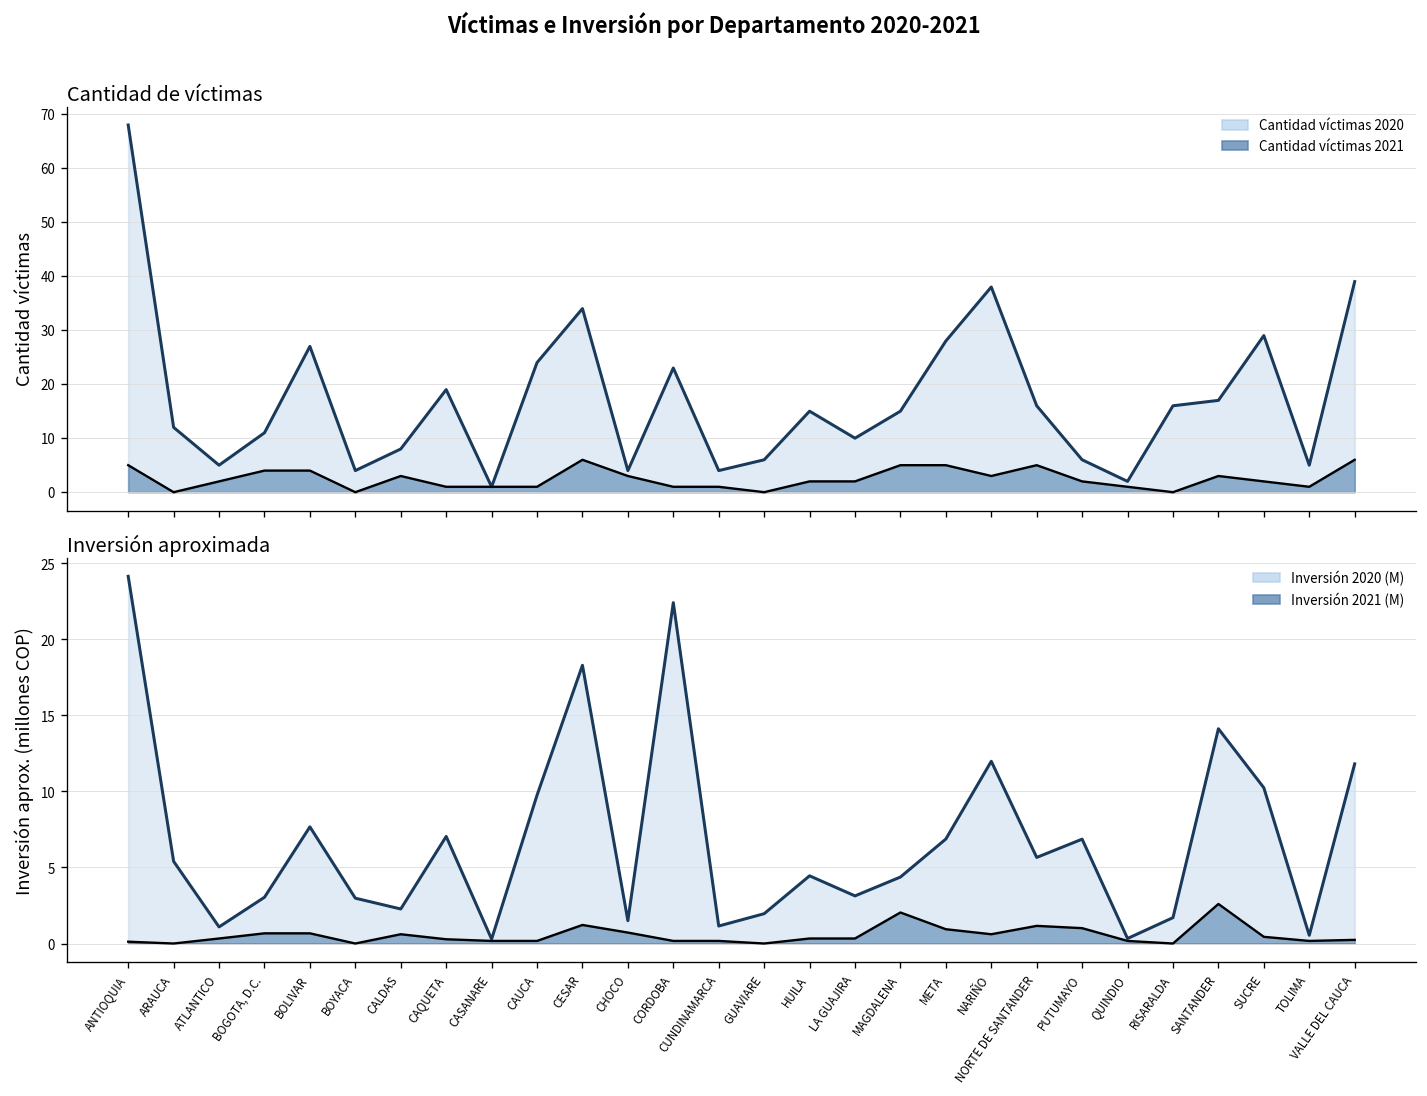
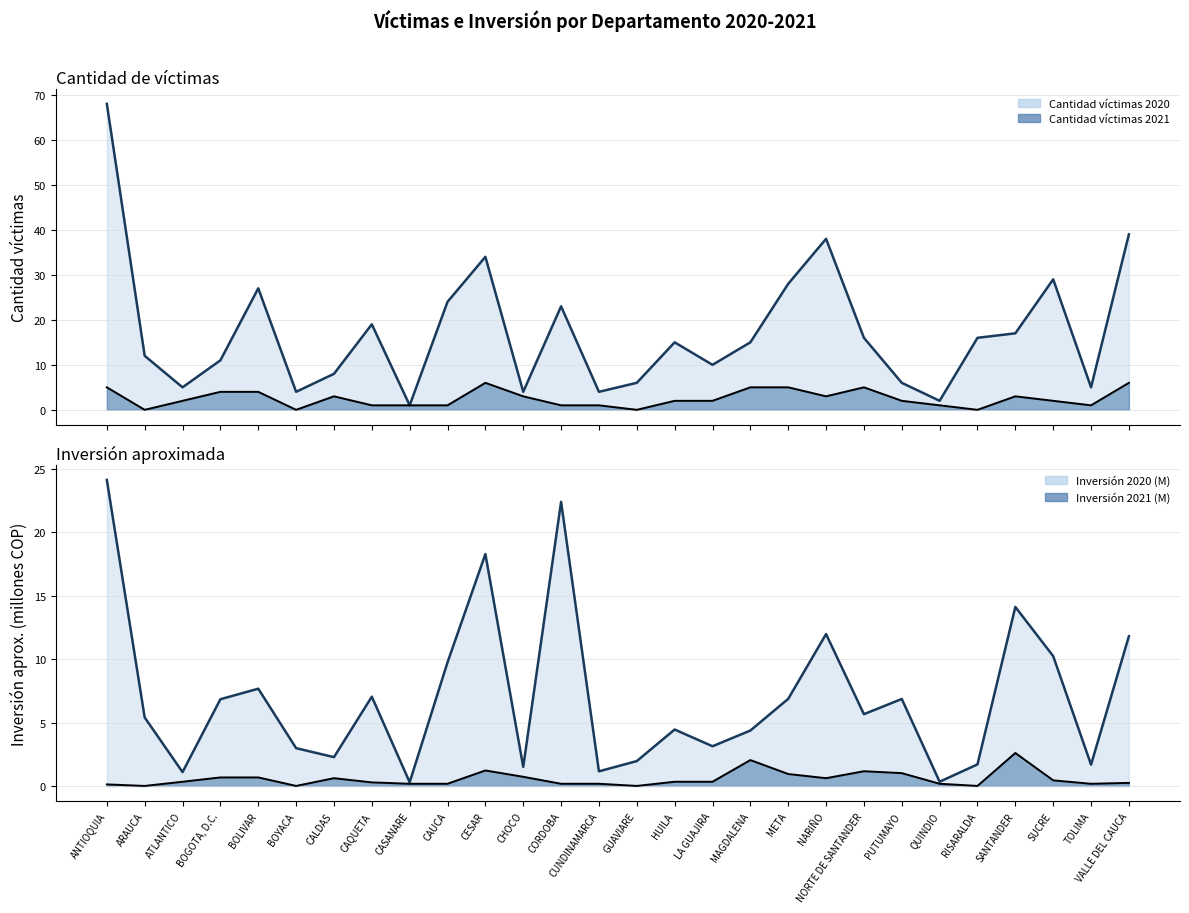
  {
    "Inversión aproximada": {
      "Inversión 2020 (M)": {
        "ANTIOQUIA": 24.1,
        "ARAUCA": 5.4,
        "ATLANTICO": 1.1,
-       "BOGOTA, D.C.": 3.0,
+       "BOGOTA, D.C.": 6.8,
        "BOLIVAR": 7.7,
        "BOYACA": 3.0,
        "CALDAS": 2.3,
        "CAQUETA": 7.0,
        "CAUCA": 9.8,
        "CESAR": 18.3,
        "CHOCO": 1.5,
        "CORDOBA": 22.4,
        "CUNDINAMARCA": 1.2,
        "GUAVIARE": 2.0,
        "HUILA": 4.5,
        "LA GUAJIRA": 3.1,
        "MAGDALENA": 4.4,
        "META": 6.9,
        "NARIÑO": 12.0,
        "NORTE DE SANTANDER": 5.7,
        "PUTUMAYO": 6.9,
        "RISARALDA": 1.7,
        "SANTANDER": 14.1,
        "SUCRE": 10.2,
-       "TOLIMA": 0.5,
+       "TOLIMA": 1.7,
        "VALLE DEL CAUCA": 11.8
      },
      "Inversión 2021 (M)": {
        "ANTIOQUIA": 0.1,
        "ARAUCA": 0.0,
        "ATLANTICO": 0.3,
        "BOGOTA, D.C.": 0.7,
        "BOLIVAR": 0.7,
        "BOYACA": 0.0,
        "CALDAS": 0.6,
        "CAQUETA": 0.3,
        "CAUCA": 0.2,
        "CESAR": 1.2,
        "CHOCO": 0.7,
        "CORDOBA": 0.2,
        "CUNDINAMARCA": 0.2,
        "GUAVIARE": 0.0,
        "HUILA": 0.3,
        "LA GUAJIRA": 0.3,
        "MAGDALENA": 2.0,
        "META": 0.9,
        "NARIÑO": 0.6,
        "NORTE DE SANTANDER": 1.2,
        "PUTUMAYO": 1.0,
        "RISARALDA": 0.0,
        "SANTANDER": 2.6,
        "SUCRE": 0.4,
        "TOLIMA": 0.2,
        "VALLE DEL CAUCA": 0.2
      }
    }
  }
